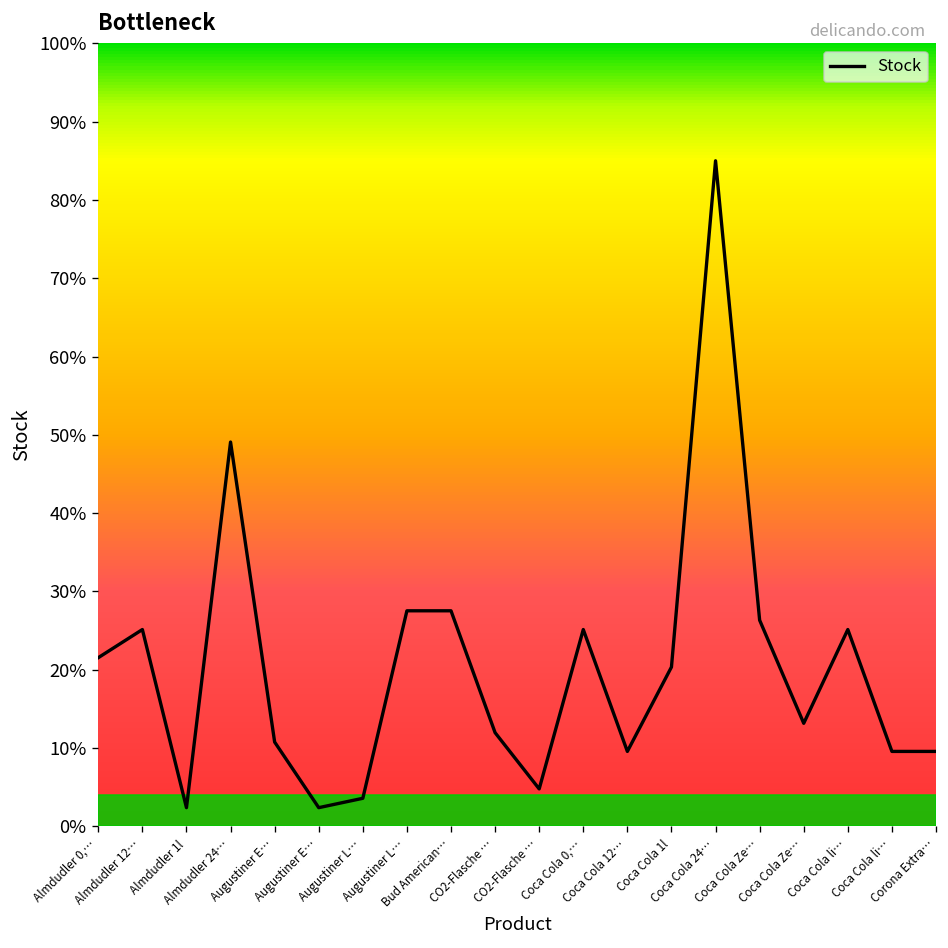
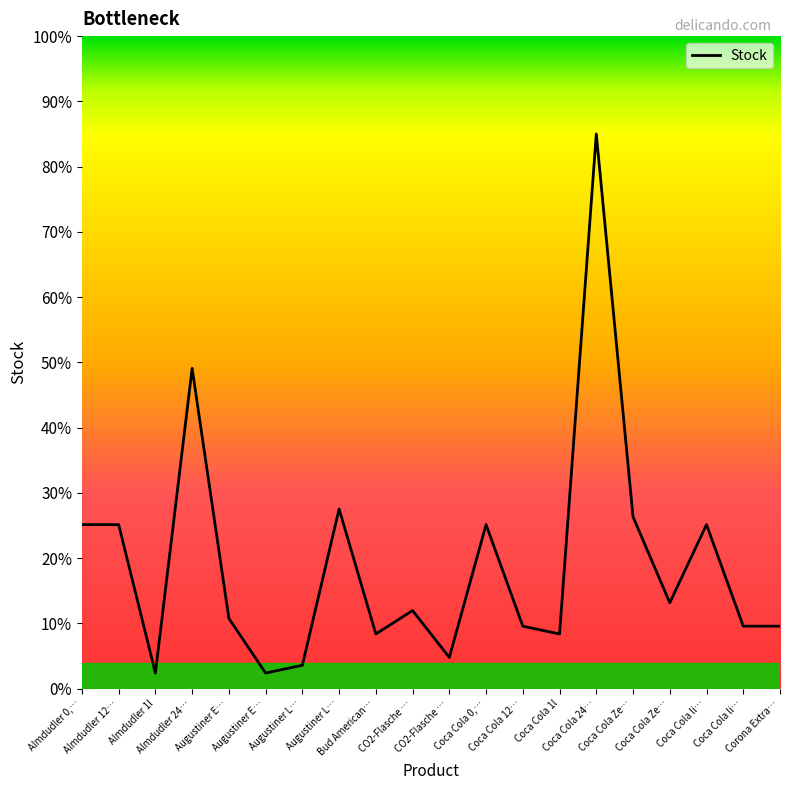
  {
-   "Almdudler 0,…": "22%",
+   "Almdudler 0,…": "25%",
    "Almdudler 12…": "25%",
    "Almdudler 24…": "49%",
-   "Bud American…": "28%",
+   "Bud American…": "8%",
    "Coca Cola 0,…": "25%",
    "Coca Cola 12…": "10%",
-   "Coca Cola 1l": "20%",
+   "Coca Cola 1l": "8%",
    "Coca Cola 24…": "85%",
    "Corona Extra…": "10%"
  }
